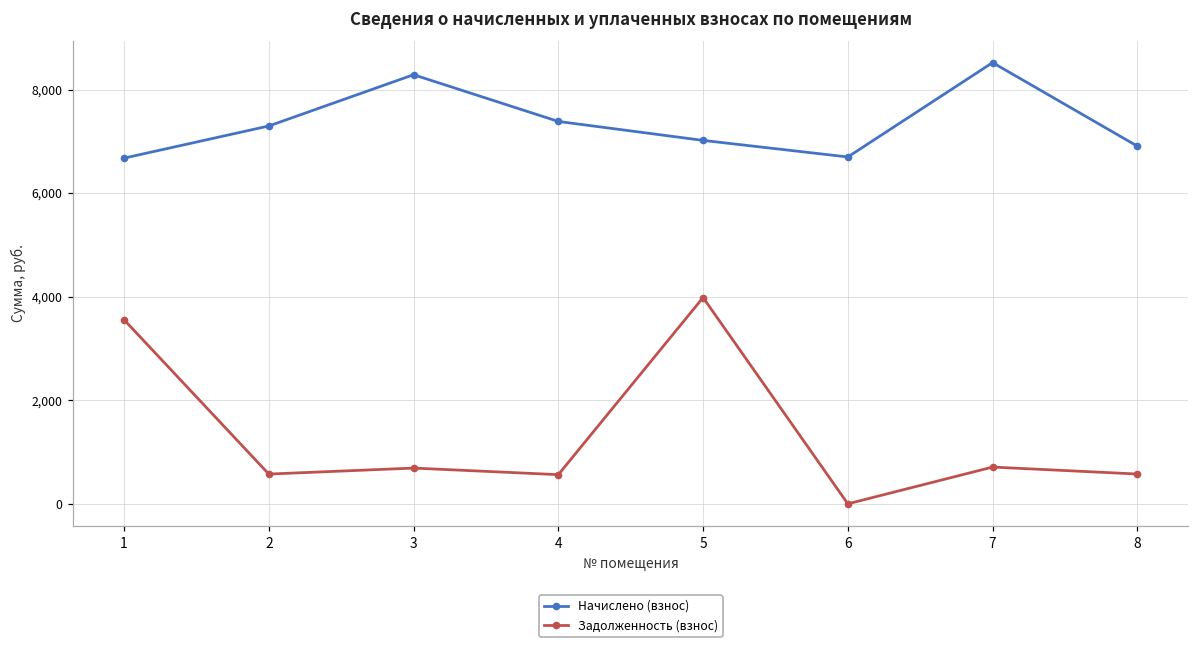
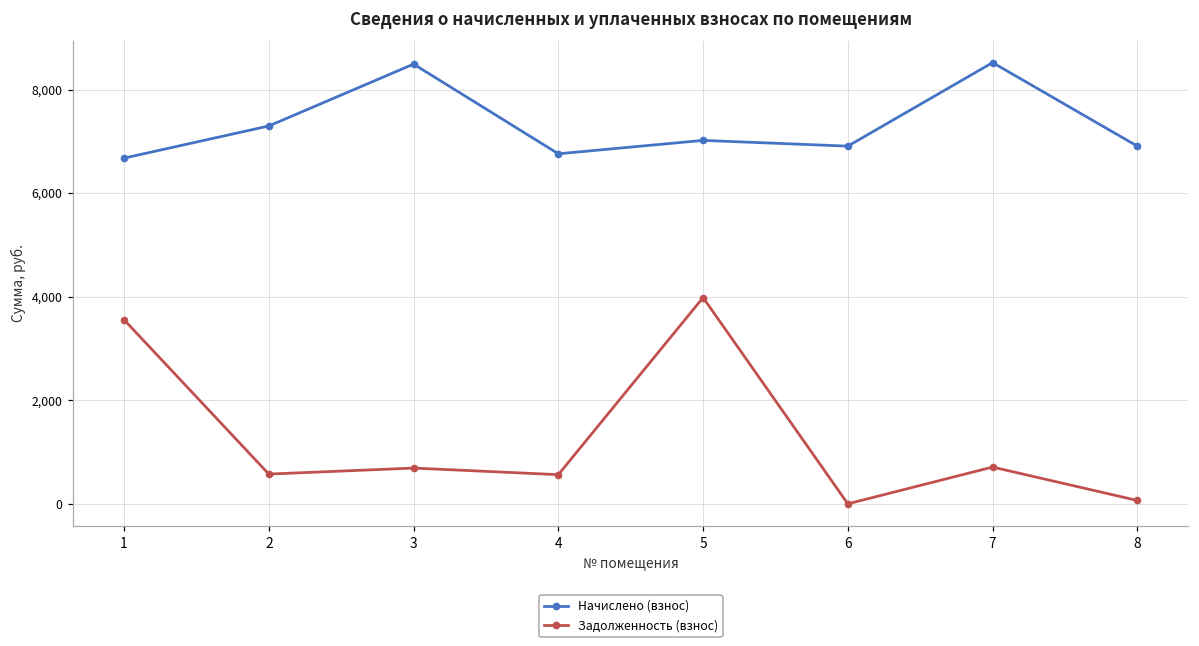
  {
    "Начислено (взнос)": {
      "1": "6,700",
      "2": "7,300",
-     "3": "8,300",
-     "4": "7,400",
+     "3": "8,500",
+     "4": "6,800",
      "5": "7,000",
-     "6": "6,700",
+     "6": "6,900",
      "7": "8,500",
      "8": "6,900"
    },
    "Задолженность (взнос)": {
      "1": "3,600",
      "2": "600",
      "3": "700",
      "4": "600",
      "5": "4,000",
      "6": "0",
      "7": "700",
-     "8": "600"
+     "8": "100"
    }
  }
